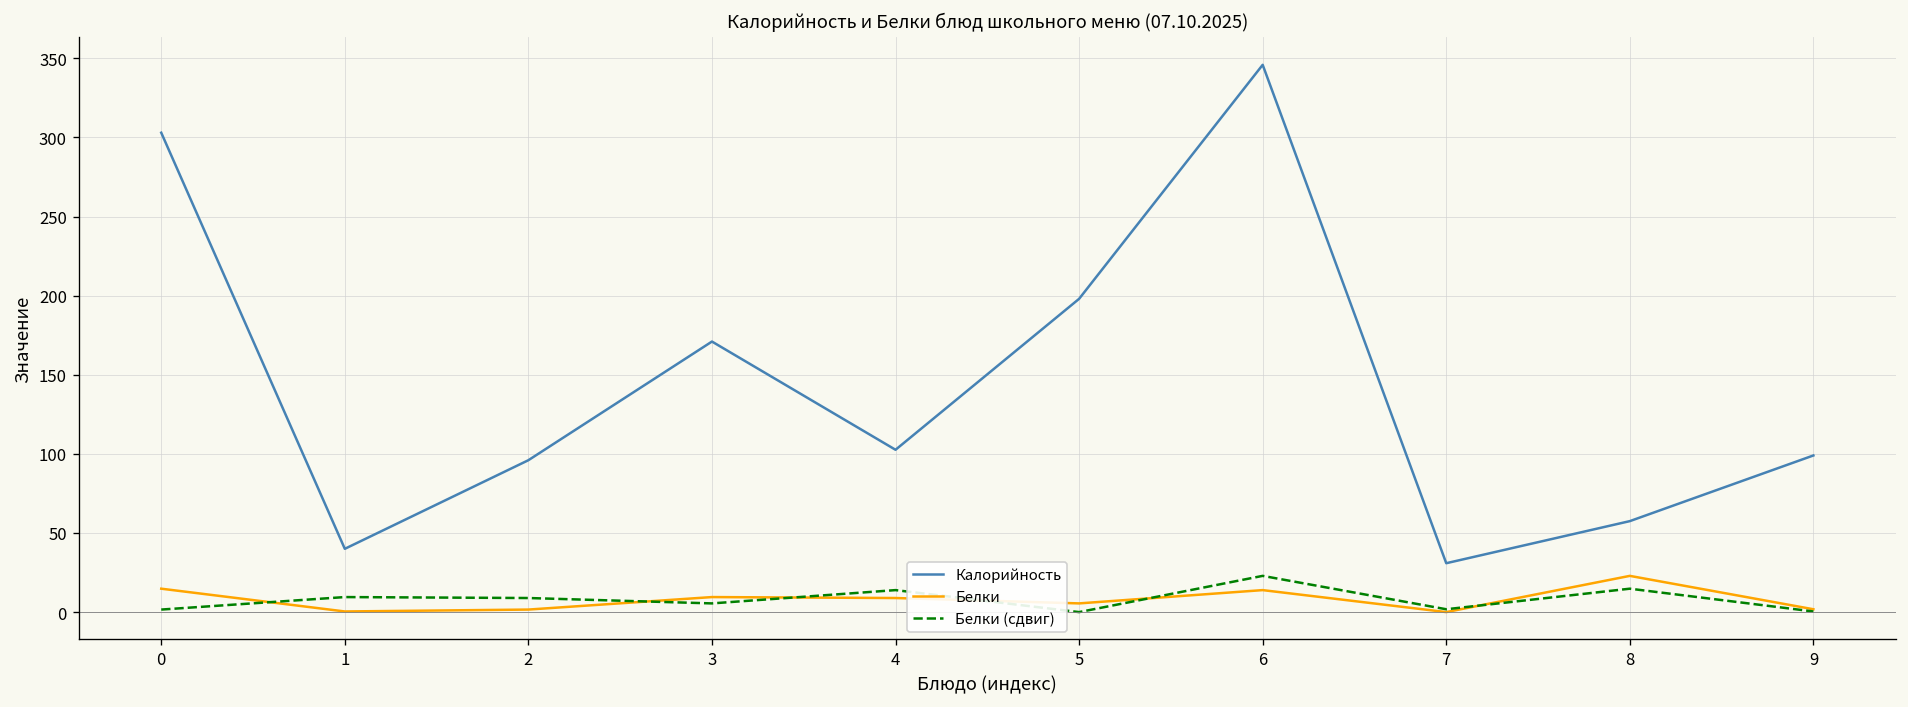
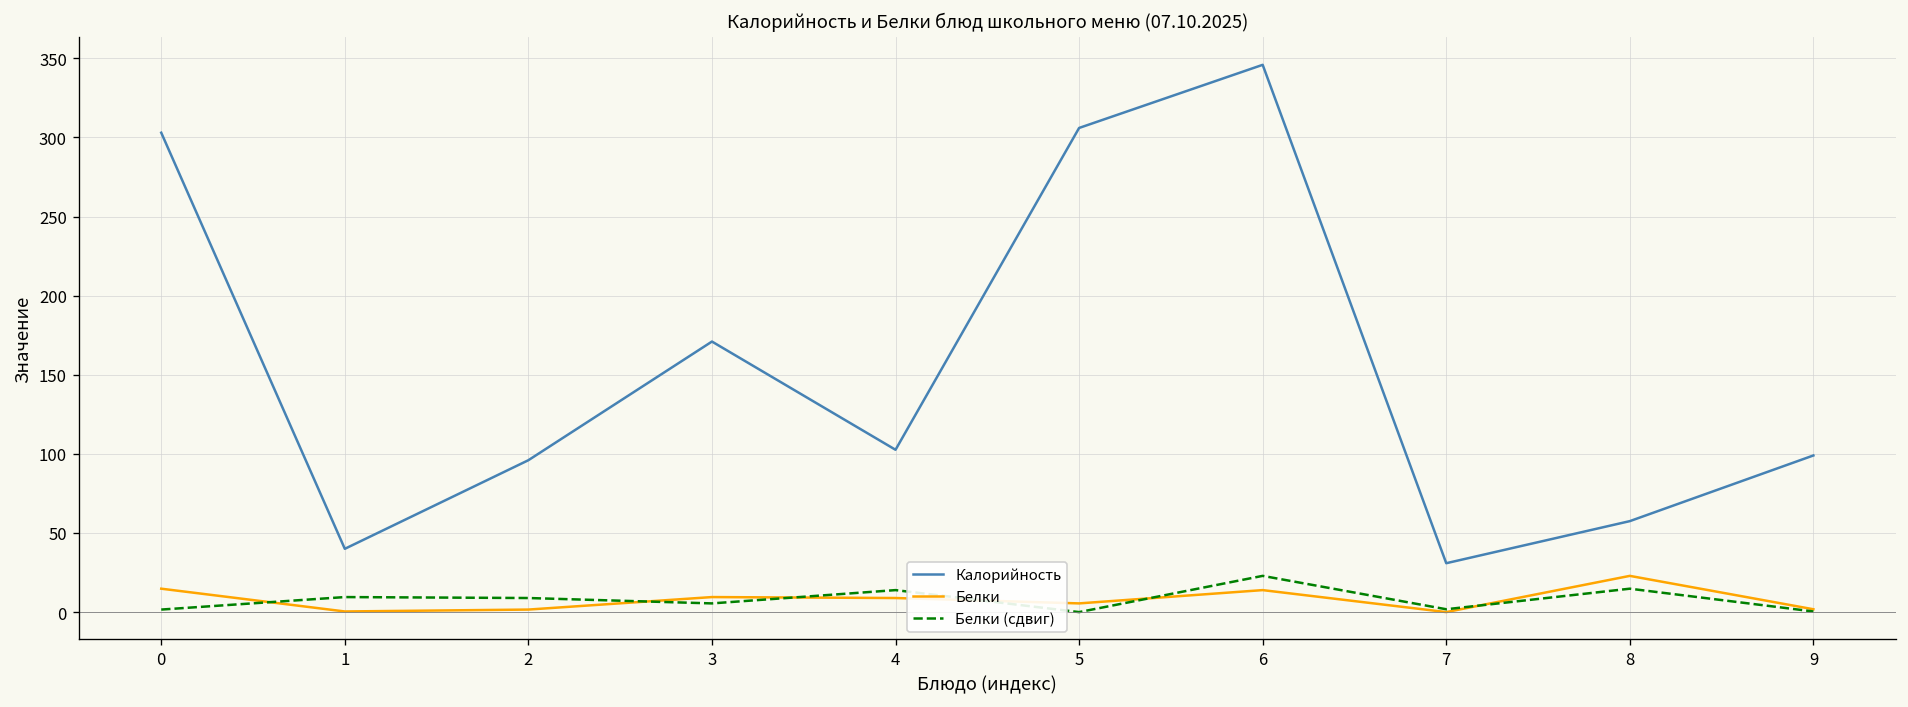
  {
    "Калорийность": {
      "0": 303,
      "1": 40,
      "2": 96,
      "3": 171,
      "4": 103,
-     "5": 198,
+     "5": 306,
      "6": 346,
      "7": 31,
      "8": 58,
      "9": 99
    },
    "Белки": {
      "0": 15,
      "1": 0,
      "2": 2,
      "3": 10,
      "4": 9,
      "5": 6,
      "6": 14,
      "8": 23
    },
    "Белки (сдвиг)": {
      "0": 2,
      "1": 10,
      "2": 9,
      "3": 6,
      "4": 14,
      "5": 0,
      "6": 23,
      "8": 15
    }
  }
